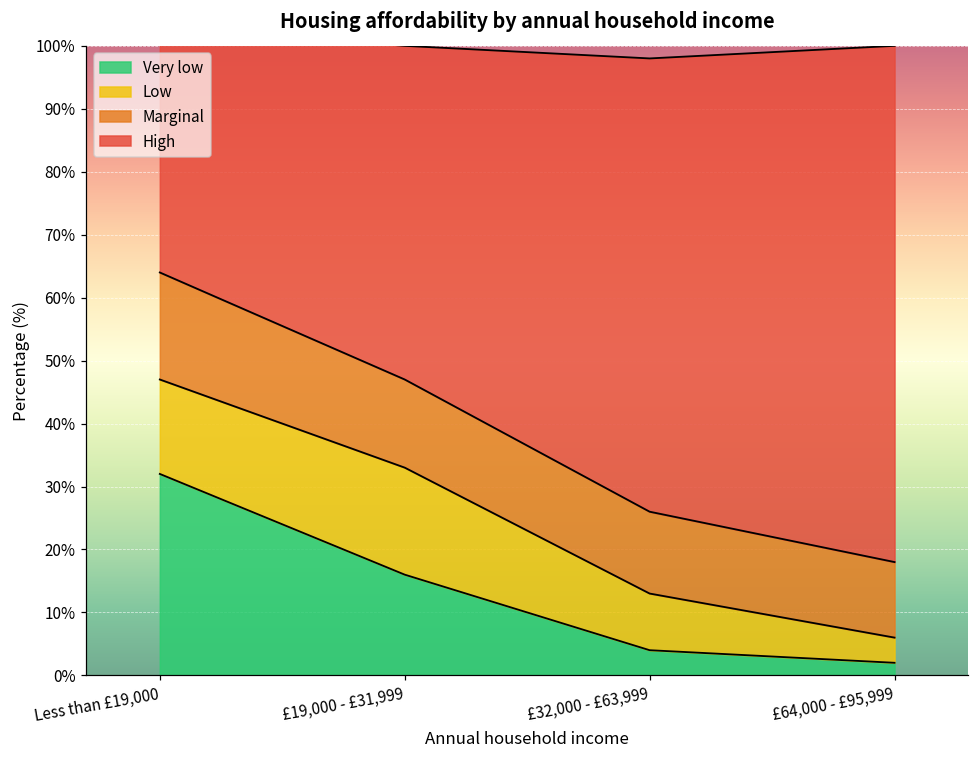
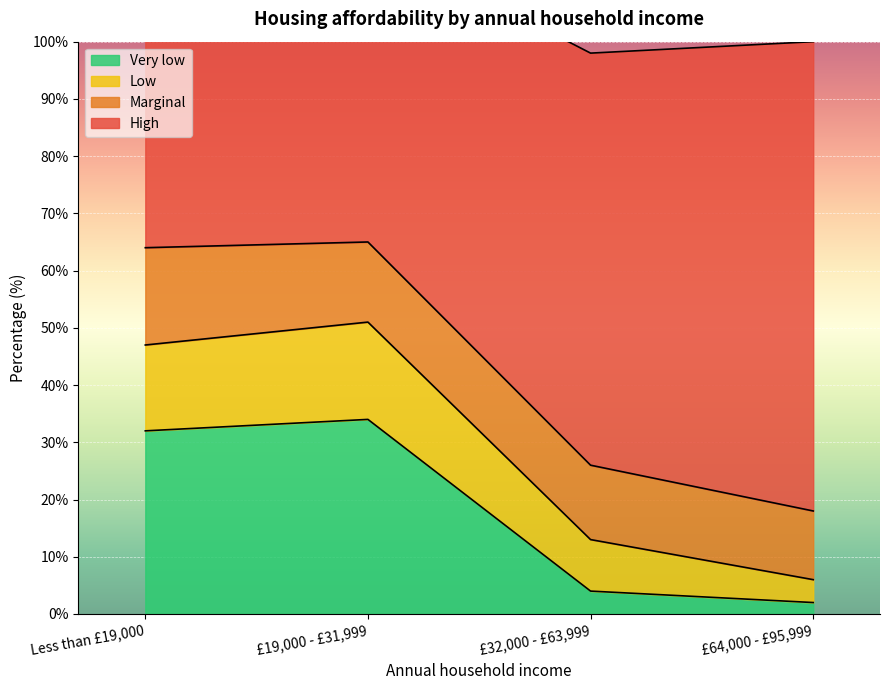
  {
    "Very low": {
      "Less than £19,000": "32%",
-     "£19,000 - £31,999": "16%",
+     "£19,000 - £31,999": "34%",
      "£32,000 - £63,999": "4%",
      "£64,000 - £95,999": "2%"
    },
    "Low": {
      "Less than £19,000": "15%",
      "£19,000 - £31,999": "17%",
      "£32,000 - £63,999": "9%",
      "£64,000 - £95,999": "4%"
    }
  }
